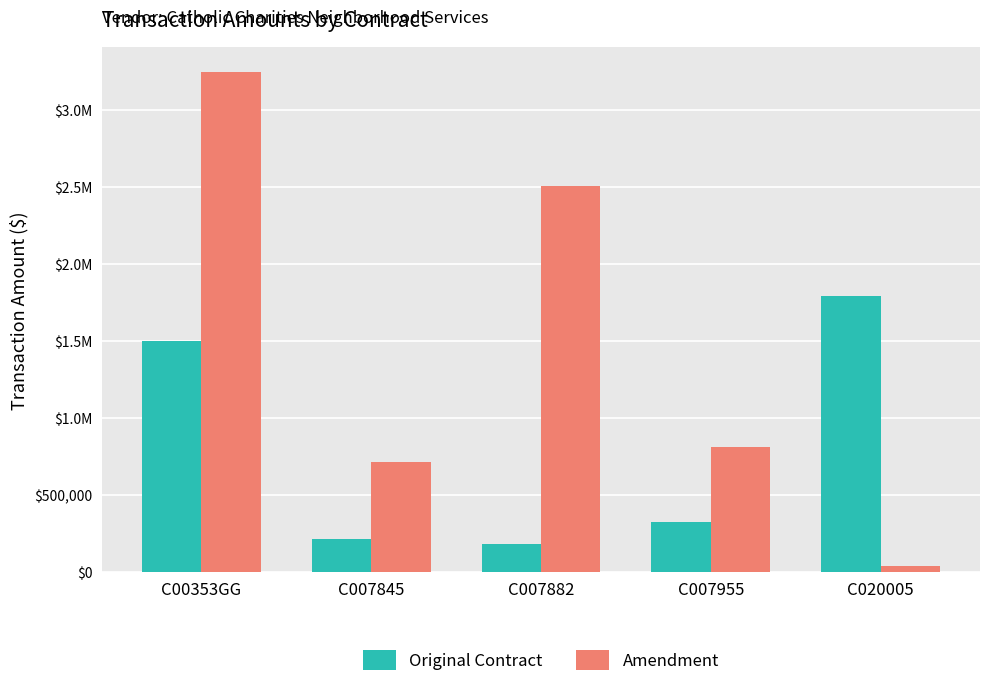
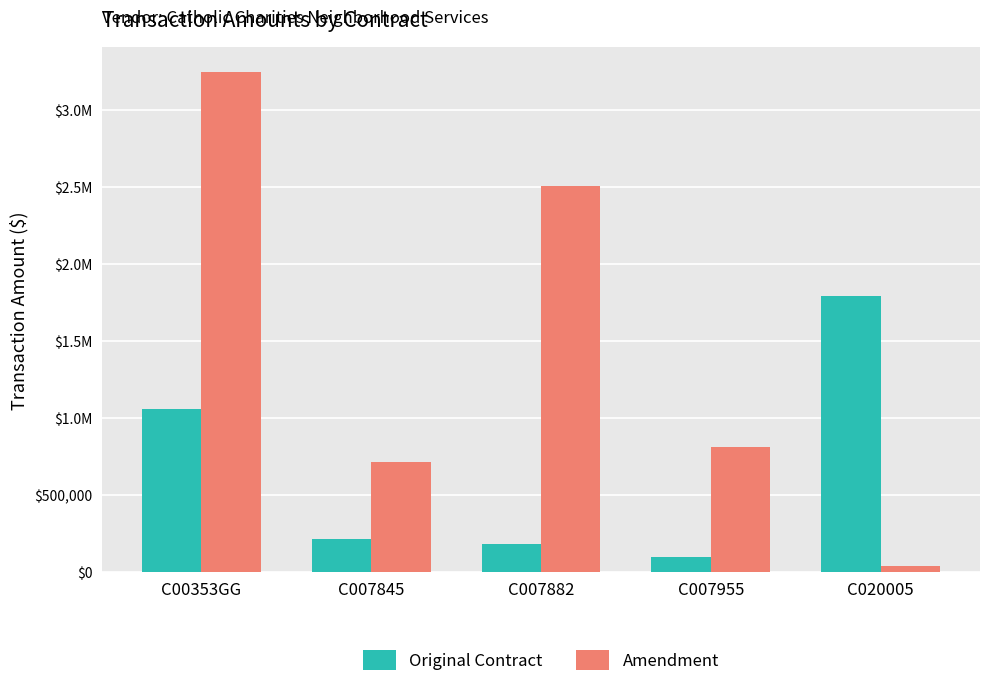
  {
    "Original Contract": {
-     "C00353GG": "$1,500,000",
+     "C00353GG": "$1,060,000",
      "C007845": "$210,000",
      "C007882": "$180,000",
-     "C007955": "$330,000",
+     "C007955": "$100,000",
      "C020005": "$1,790,000"
    },
    "Amendment": {
      "C00353GG": "$3,240,000",
      "C007845": "$710,000",
      "C007882": "$2,500,000",
      "C007955": "$810,000",
      "C020005": "$40,000"
    }
  }
